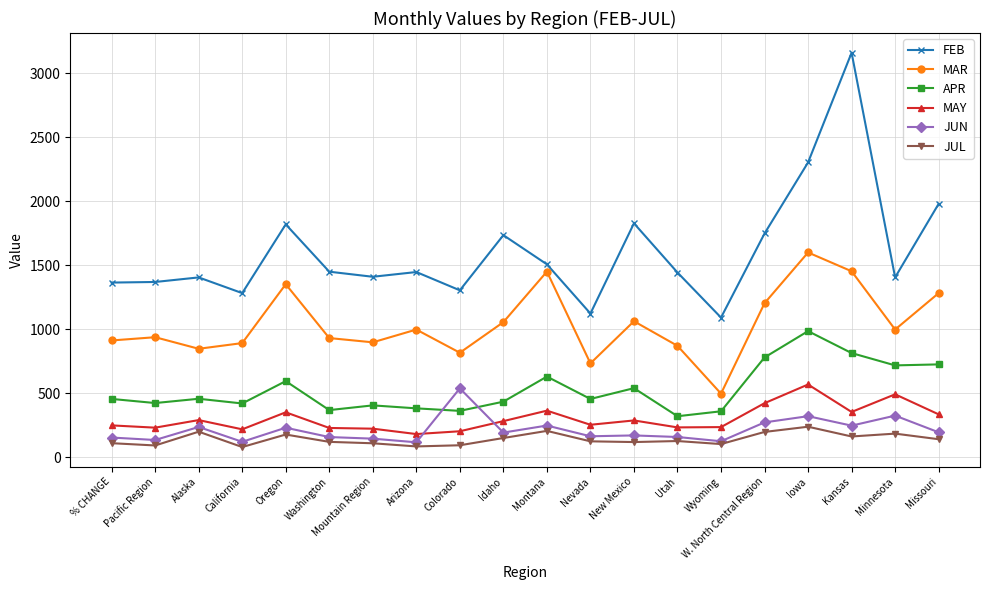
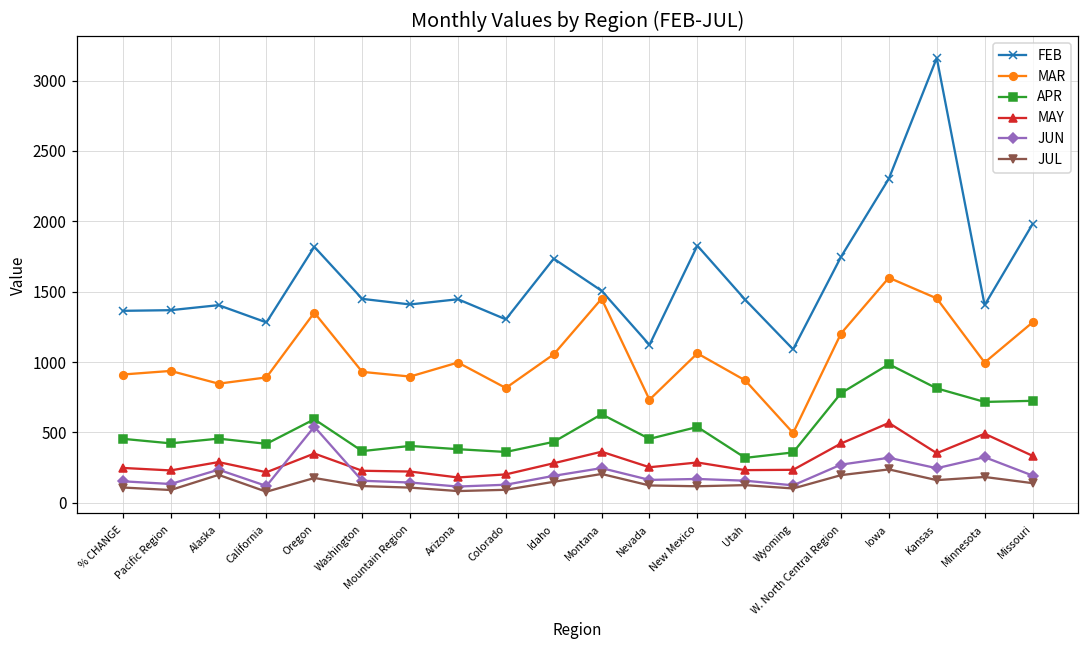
  {
    "FEB": {
      "% CHANGE": 1360,
      "Pacific Region": 1370,
      "Alaska": 1400,
      "California": 1280,
      "Oregon": 1820,
      "Washington": 1450,
      "Mountain Region": 1410,
      "Arizona": 1450,
      "Colorado": 1300,
      "Idaho": 1730,
      "Montana": 1510,
      "Nevada": 1120,
      "New Mexico": 1830,
      "Utah": 1440,
      "Wyoming": 1090,
      "W. North Central Region": 1750,
      "Iowa": 2300,
      "Kansas": 3160,
      "Minnesota": 1400,
      "Missouri": 1980
    },
    "MAR": {
      "% CHANGE": 910,
      "Pacific Region": 940,
      "Alaska": 850,
      "California": 890,
      "Oregon": 1350,
      "Washington": 930,
      "Mountain Region": 900,
      "Arizona": 1000,
      "Colorado": 820,
      "Idaho": 1050,
      "Montana": 1450,
      "Nevada": 730,
      "New Mexico": 1060,
      "Utah": 870,
      "Wyoming": 500,
      "W. North Central Region": 1200,
      "Iowa": 1600,
      "Kansas": 1450,
      "Minnesota": 1000,
      "Missouri": 1280
    },
    "APR": {
      "% CHANGE": 450,
      "Pacific Region": 420,
      "Alaska": 460,
      "California": 420,
      "Oregon": 590,
      "Washington": 370,
      "Mountain Region": 400,
      "Arizona": 380,
      "Colorado": 360,
      "Idaho": 430,
      "Montana": 630,
      "Nevada": 450,
      "New Mexico": 540,
      "Utah": 320,
      "Wyoming": 360,
      "W. North Central Region": 780,
      "Iowa": 980,
      "Kansas": 810,
      "Minnesota": 720,
      "Missouri": 720
    },
    "MAY": {
      "% CHANGE": 250,
      "Pacific Region": 230,
      "Alaska": 290,
      "California": 220,
      "Oregon": 350,
      "Washington": 230,
      "Mountain Region": 220,
      "Arizona": 180,
      "Colorado": 200,
      "Idaho": 280,
      "Montana": 360,
      "Nevada": 250,
      "New Mexico": 290,
      "Utah": 230,
      "Wyoming": 230,
      "W. North Central Region": 420,
      "Iowa": 570,
      "Kansas": 350,
      "Minnesota": 490,
      "Missouri": 330
    },
    "JUN": {
      "% CHANGE": 150,
      "Pacific Region": 130,
      "Alaska": 240,
      "California": 120,
-     "Oregon": 230,
+     "Oregon": 540,
      "Washington": 160,
      "Mountain Region": 140,
      "Arizona": 120,
-     "Colorado": 540,
+     "Colorado": 130,
      "Idaho": 190,
      "Montana": 250,
      "Nevada": 160,
      "New Mexico": 170,
      "Utah": 160,
      "Wyoming": 120,
      "W. North Central Region": 270,
      "Iowa": 320,
      "Kansas": 250,
      "Minnesota": 320,
      "Missouri": 190
    },
    "JUL": {
      "% CHANGE": 110,
      "Pacific Region": 90,
      "Alaska": 200,
      "California": 80,
      "Oregon": 180,
      "Washington": 120,
      "Mountain Region": 110,
      "Arizona": 80,
      "Colorado": 90,
      "Idaho": 150,
      "Montana": 200,
      "Nevada": 120,
      "New Mexico": 120,
      "Utah": 130,
      "Wyoming": 100,
      "W. North Central Region": 200,
      "Iowa": 240,
      "Kansas": 160,
      "Minnesota": 180,
      "Missouri": 140
    }
  }
